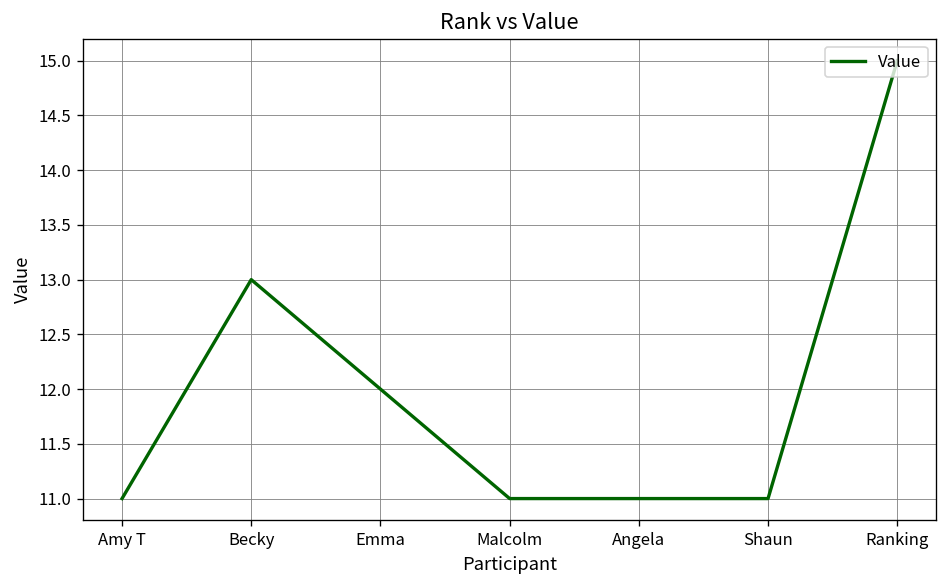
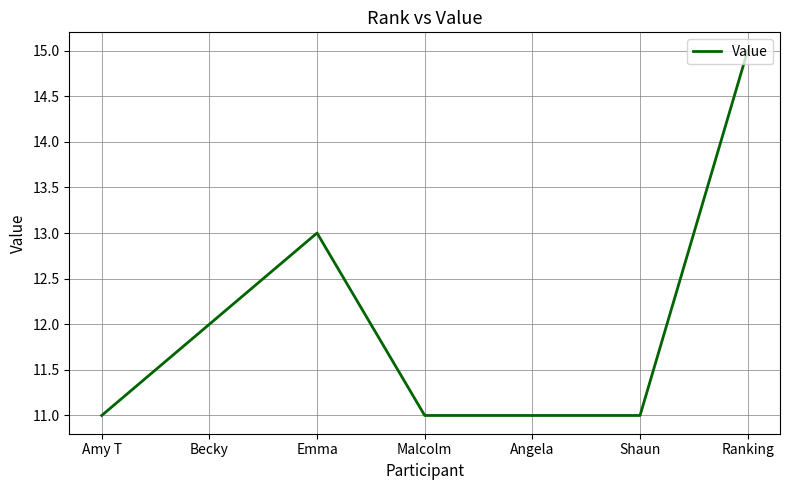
  {
    "Amy T": 11,
-   "Becky": 13,
-   "Emma": 12,
+   "Becky": 12,
+   "Emma": 13,
    "Malcolm": 11,
    "Angela": 11,
    "Shaun": 11
  }
